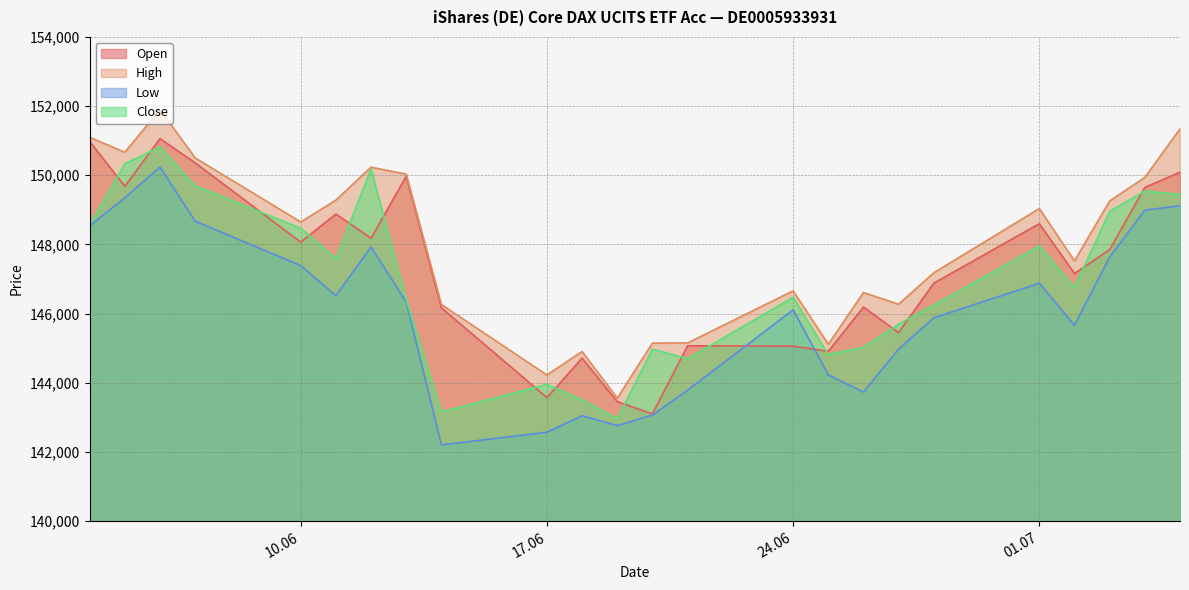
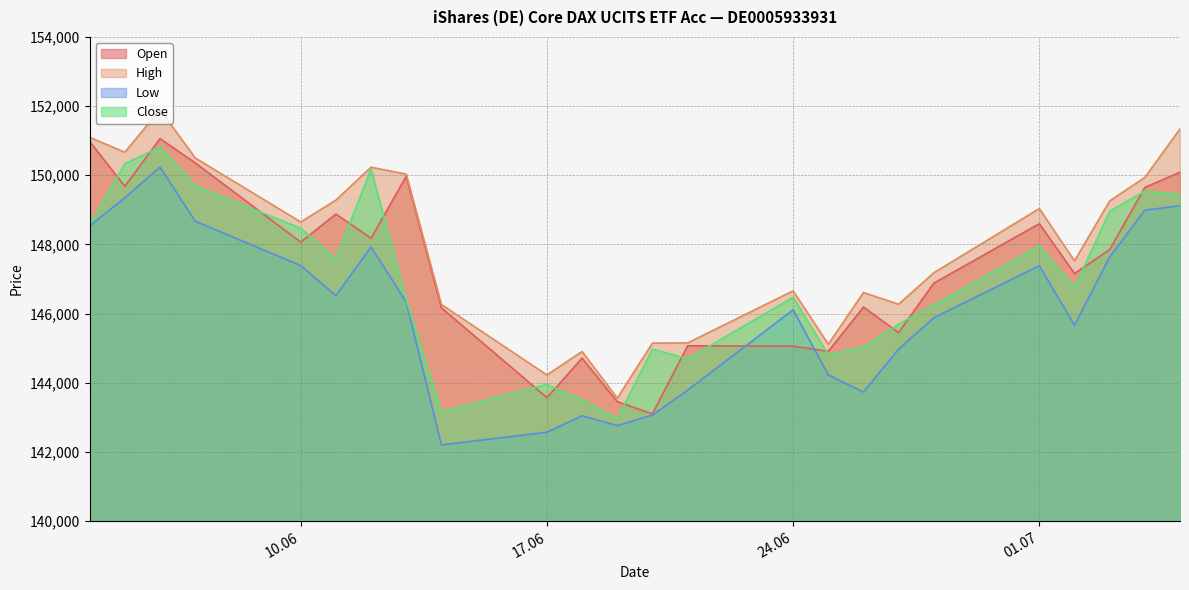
  {
    "Low": {
      "10.06": "147,400",
      "17.06": "142,600",
      "24.06": "146,100",
-     "01.07": "146,900"
+     "01.07": "147,400"
    },
    "Close": {
      "10.06": "148,500",
      "17.06": "144,000",
      "24.06": "146,500",
      "01.07": "148,000"
    }
  }
